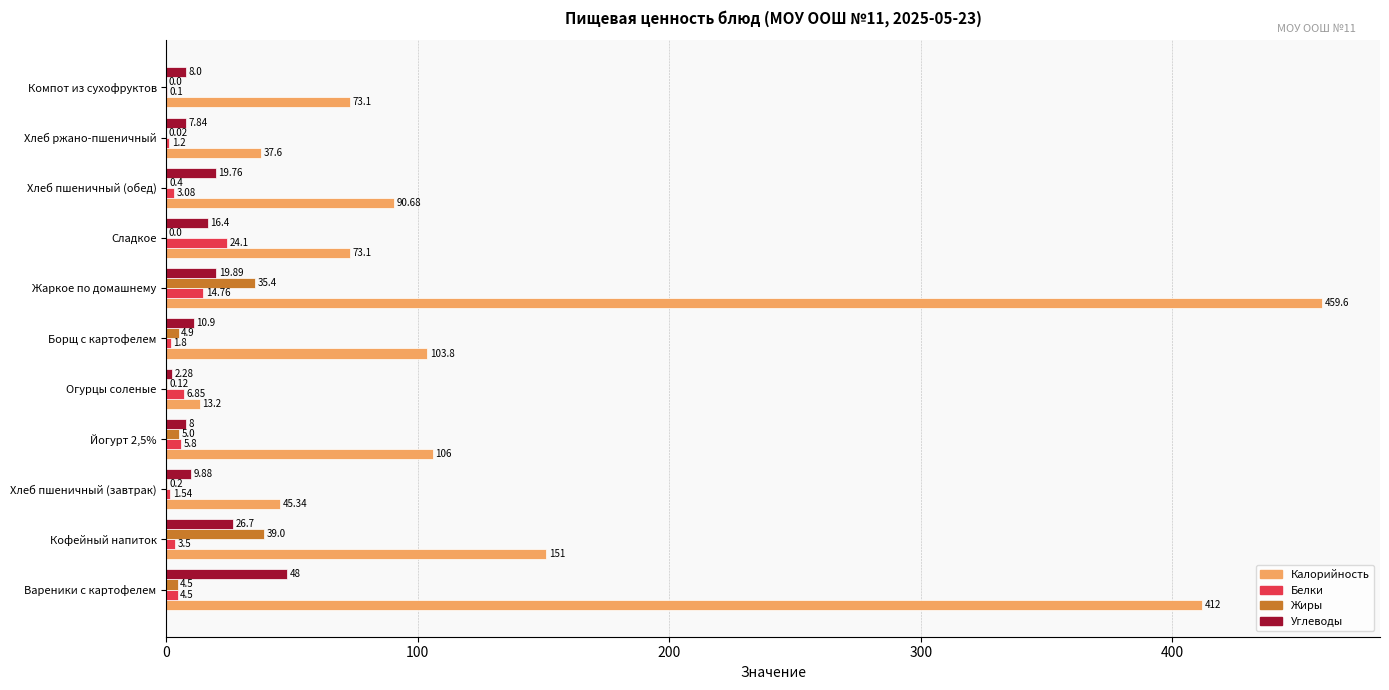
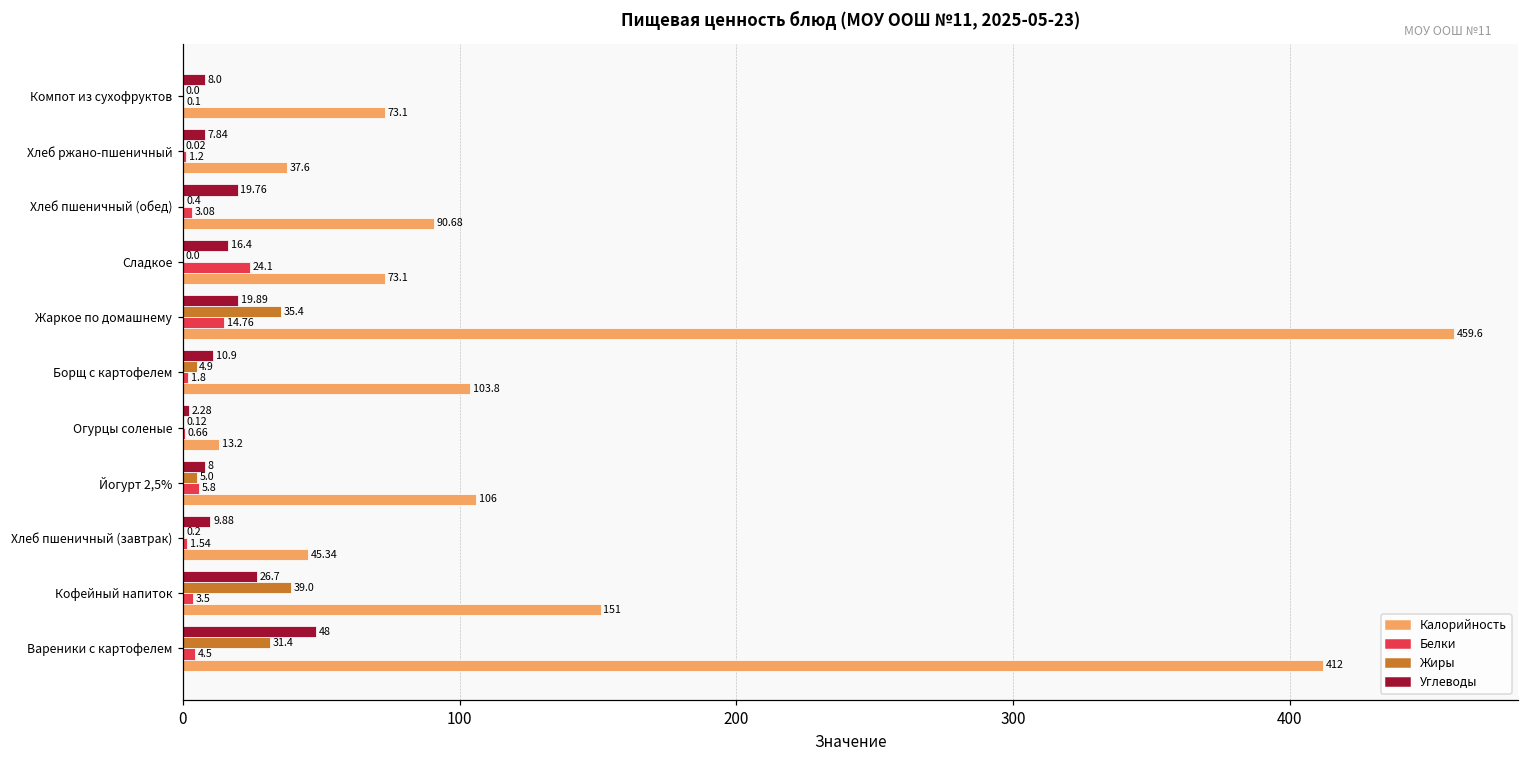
  {
    "Калорийность": {
      "Компот из сухофруктов": 73.1,
      "Хлеб ржано-пшеничный": 37.6,
      "Хлеб пшеничный (обед)": 90.68,
      "Сладкое": 73.1,
      "Жаркое по домашнему": 459.6,
      "Борщ с картофелем": 103.8,
      "Огурцы соленые": 13.2,
      "Йогурт 2,5%": 106,
      "Хлеб пшеничный (завтрак)": 45.34,
      "Кофейный напиток": 151,
      "Вареники с картофелем": 412
    },
    "Белки": {
      "Компот из сухофруктов": 0.1,
      "Хлеб ржано-пшеничный": 1.2,
      "Хлеб пшеничный (обед)": 3.08,
      "Сладкое": 24.1,
      "Жаркое по домашнему": 14.76,
      "Борщ с картофелем": 1.8,
-     "Огурцы соленые": 6.85,
+     "Огурцы соленые": 0.66,
      "Йогурт 2,5%": 5.8,
      "Хлеб пшеничный (завтрак)": 1.54,
      "Кофейный напиток": 3.5,
      "Вареники с картофелем": 4.5
    },
    "Жиры": {
      "Компот из сухофруктов": 0.0,
      "Хлеб ржано-пшеничный": 0.02,
      "Хлеб пшеничный (обед)": 0.4,
      "Сладкое": 0.0,
      "Жаркое по домашнему": 35.4,
      "Борщ с картофелем": 4.9,
      "Огурцы соленые": 0.12,
      "Йогурт 2,5%": 5.0,
      "Хлеб пшеничный (завтрак)": 0.2,
      "Кофейный напиток": 39.0,
-     "Вареники с картофелем": 4.5
+     "Вареники с картофелем": 31.4
    },
    "Углеводы": {
      "Компот из сухофруктов": 8.0,
      "Хлеб ржано-пшеничный": 7.84,
      "Хлеб пшеничный (обед)": 19.76,
      "Сладкое": 16.4,
      "Жаркое по домашнему": 19.89,
      "Борщ с картофелем": 10.9,
      "Огурцы соленые": 2.28,
      "Йогурт 2,5%": 8,
      "Хлеб пшеничный (завтрак)": 9.88,
      "Кофейный напиток": 26.7,
      "Вареники с картофелем": 48
    }
  }
